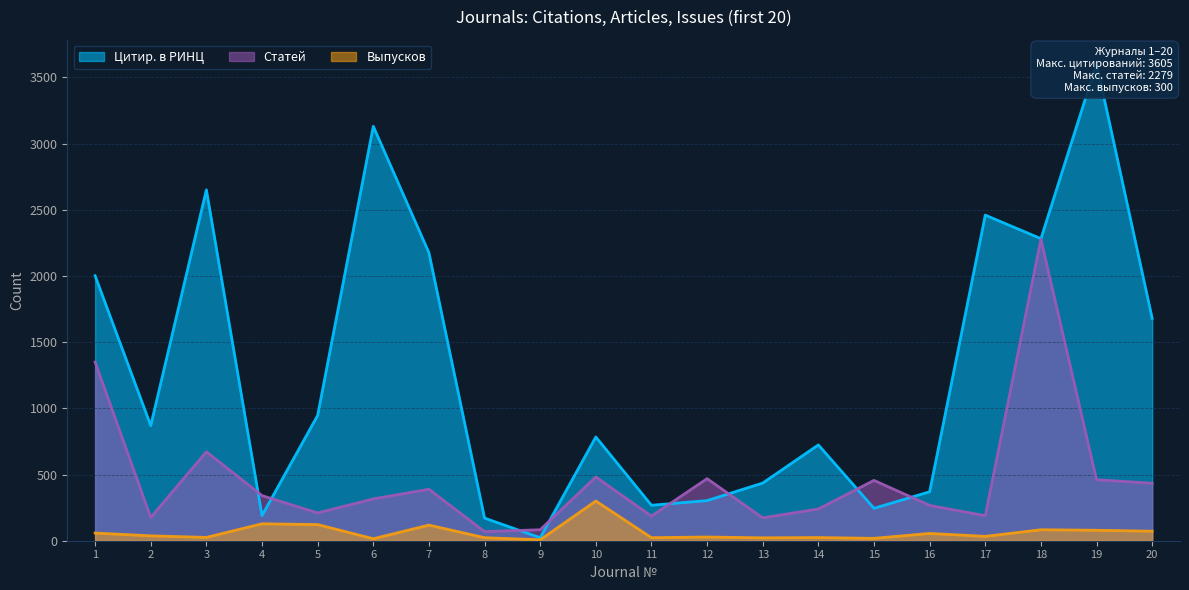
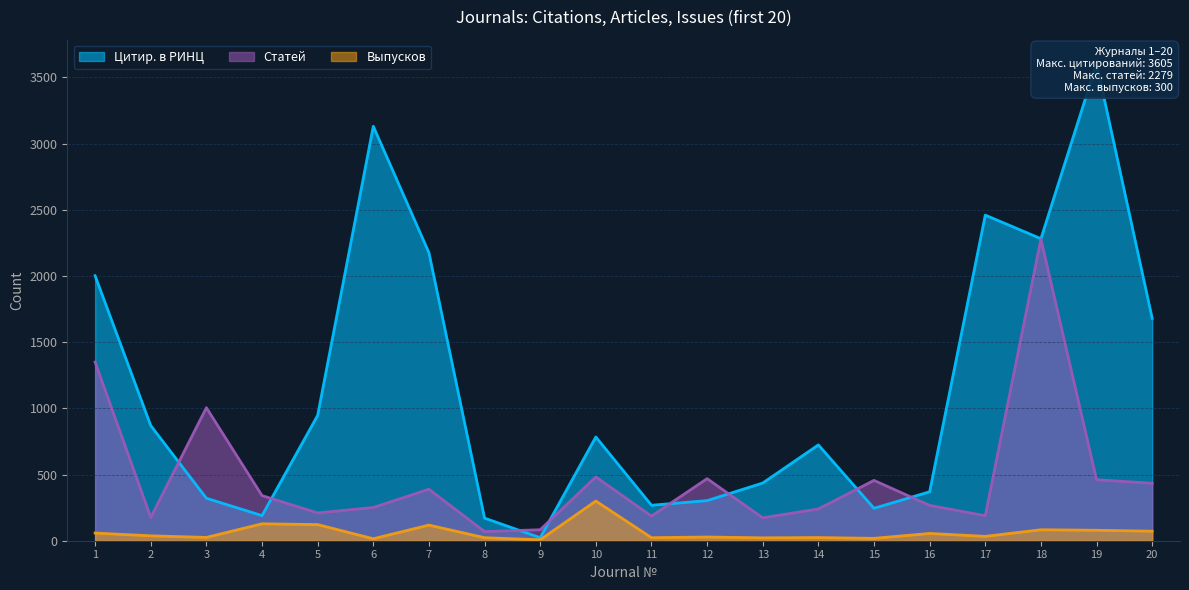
  {
    "Цитир. в РИНЦ": {
      "1": 2000,
      "2": 870,
-     "3": 2650,
+     "3": 320,
      "4": 190,
      "5": 950,
      "6": 3130,
      "7": 2180,
      "8": 170,
      "10": 780,
      "11": 270,
      "12": 300,
      "13": 440,
      "14": 720,
      "15": 250,
      "16": 370,
      "17": 2460,
      "20": 1680
    },
    "Статей": {
      "1": 1350,
      "2": 180,
-     "3": 670,
+     "3": 1010,
      "4": 340,
      "5": 210,
-     "6": 320,
+     "6": 250,
      "7": 390,
      "8": 70,
      "9": 80,
      "10": 480,
      "11": 190,
      "12": 470,
      "13": 170,
      "14": 240,
      "15": 460,
      "16": 270,
      "17": 190,
      "19": 460,
      "20": 430
    },
    "Выпусков": {
      "1": 60,
      "2": 40,
      "3": 30,
      "4": 130,
      "5": 120,
      "6": 20,
      "7": 120,
      "8": 20,
      "10": 300,
      "11": 20,
      "12": 30,
      "13": 20,
      "14": 20,
      "15": 20,
      "16": 60,
      "17": 30,
      "18": 80,
      "19": 80,
      "20": 70
    }
  }
